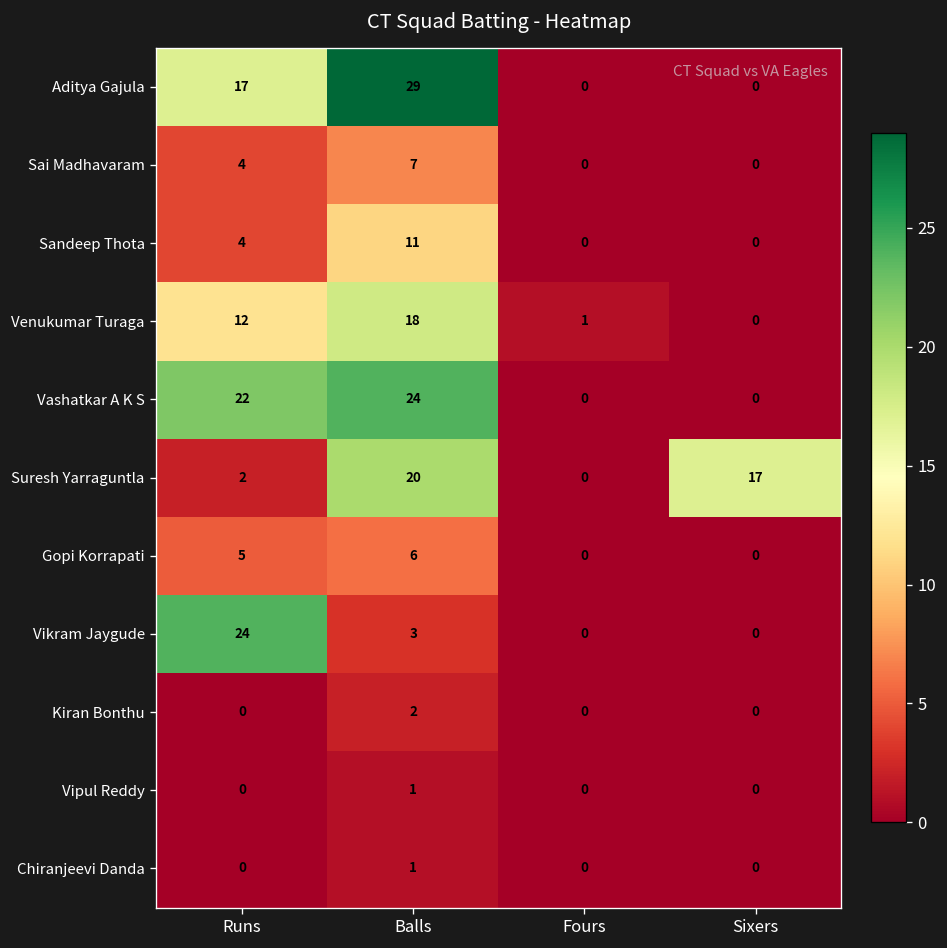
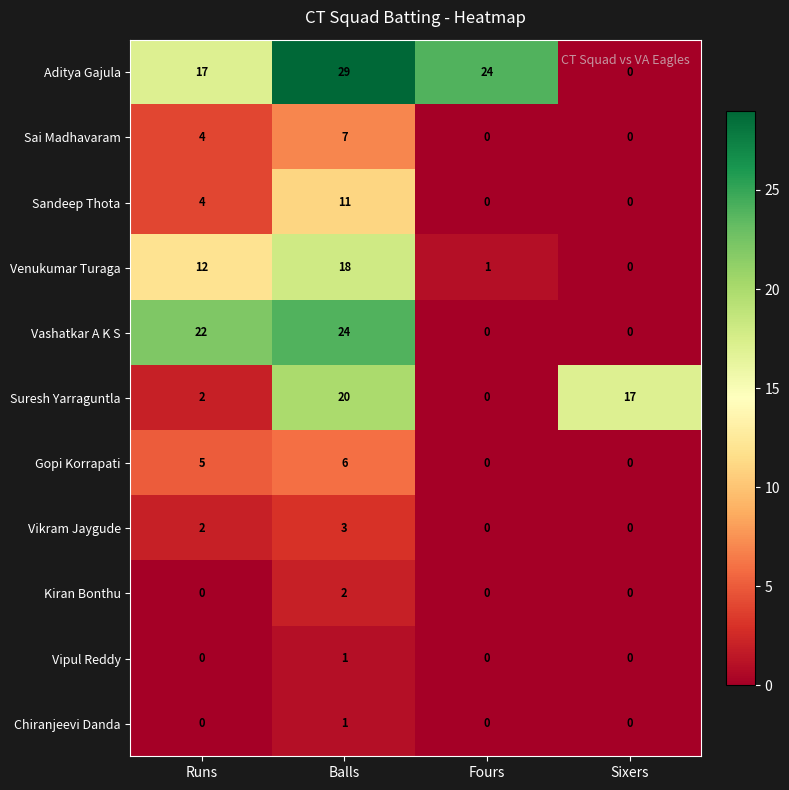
  {
    "Aditya Gajula": {
      "Runs": 17,
      "Balls": 29,
-     "Fours": 0
+     "Fours": 24
    },
    "Sai Madhavaram": {
      "Runs": 4,
      "Balls": 7,
      "Fours": 0,
      "Sixers": 0
    },
    "Sandeep Thota": {
      "Runs": 4,
      "Balls": 11,
      "Fours": 0,
      "Sixers": 0
    },
    "Venukumar Turaga": {
      "Runs": 12,
      "Balls": 18,
      "Fours": 1,
      "Sixers": 0
    },
    "Vashatkar A K S": {
      "Runs": 22,
      "Balls": 24,
      "Fours": 0,
      "Sixers": 0
    },
    "Suresh Yarraguntla": {
      "Runs": 2,
      "Balls": 20,
      "Fours": 0,
      "Sixers": 17
    },
    "Gopi Korrapati": {
      "Runs": 5,
      "Balls": 6,
      "Fours": 0,
      "Sixers": 0
    },
    "Vikram Jaygude": {
-     "Runs": 24,
+     "Runs": 2,
      "Balls": 3,
      "Fours": 0,
      "Sixers": 0
    },
    "Kiran Bonthu": {
      "Runs": 0,
      "Balls": 2,
      "Fours": 0,
      "Sixers": 0
    },
    "Vipul Reddy": {
      "Runs": 0,
      "Balls": 1,
      "Fours": 0,
      "Sixers": 0
    },
    "Chiranjeevi Danda": {
      "Runs": 0,
      "Balls": 1,
      "Fours": 0,
      "Sixers": 0
    }
  }
